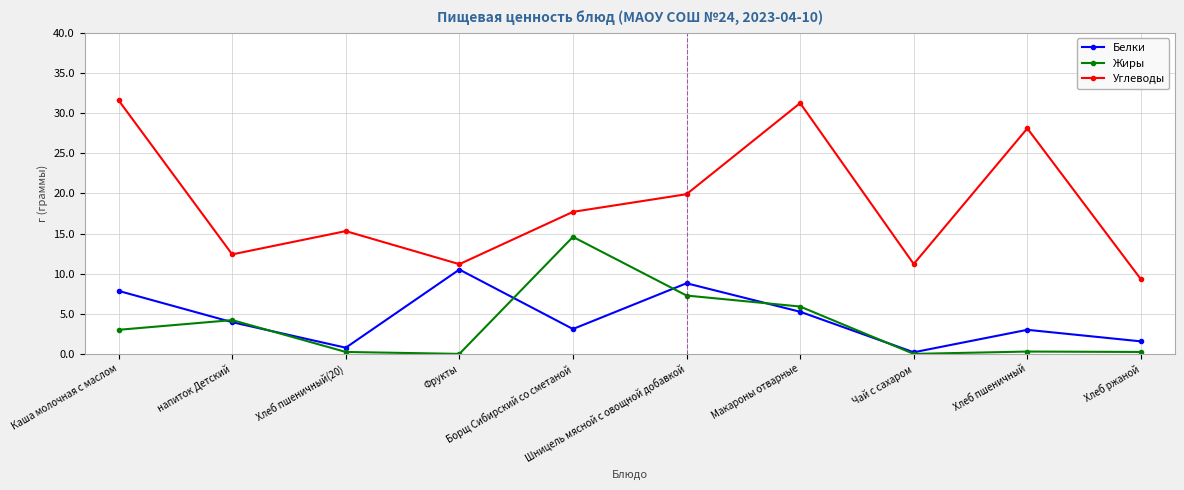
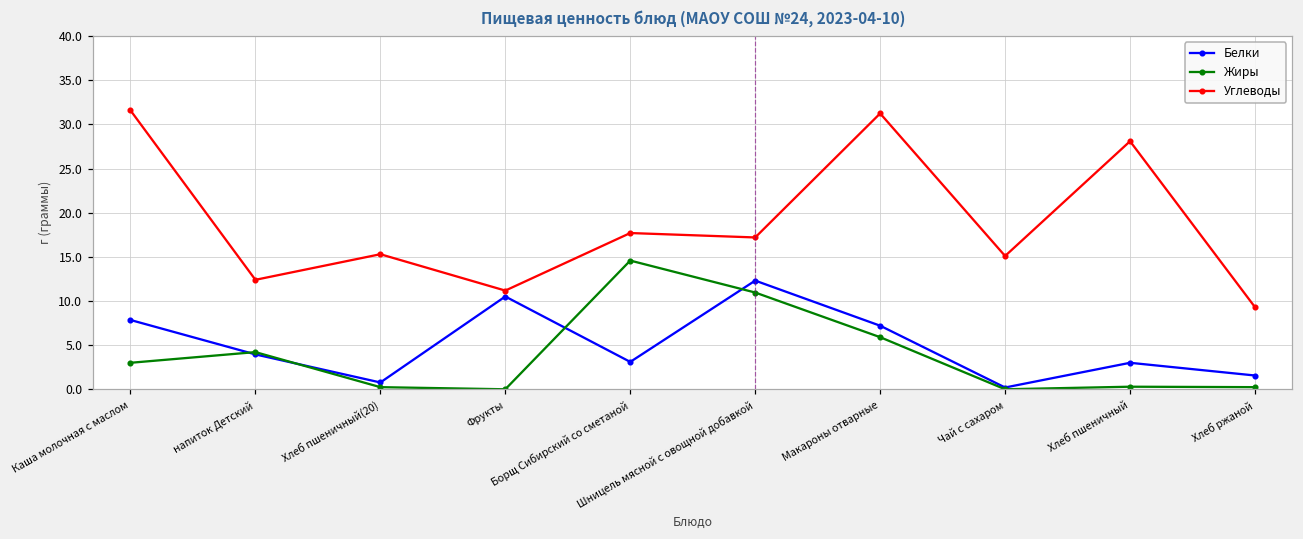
  {
    "Белки": {
      "Каша молочная с маслом": 8,
      "Хлеб пшеничный(20)": 1,
      "Фрукты": 11,
      "Борщ Сибирский со сметаной": 3,
-     "Шницель мясной с овощной добавкой": 9,
-     "Макароны отварные": 5,
+     "Шницель мясной с овощной добавкой": 12,
+     "Макароны отварные": 7,
      "Хлеб пшеничный": 3,
      "Хлеб ржаной": 2
    },
    "Жиры": {
      "Каша молочная с маслом": 3,
      "Хлеб пшеничный(20)": 0,
      "Фрукты": 0,
      "Борщ Сибирский со сметаной": 15,
-     "Шницель мясной с овощной добавкой": 7,
+     "Шницель мясной с овощной добавкой": 11,
      "Макароны отварные": 6,
      "Хлеб пшеничный": 0,
      "Хлеб ржаной": 0
    },
    "Углеводы": {
      "Каша молочная с маслом": 32,
      "напиток Детский": 12,
      "Хлеб пшеничный(20)": 15,
      "Фрукты": 11,
      "Борщ Сибирский со сметаной": 18,
-     "Шницель мясной с овощной добавкой": 20,
+     "Шницель мясной с овощной добавкой": 17,
      "Макароны отварные": 31,
-     "Чай с сахаром": 11,
+     "Чай с сахаром": 15,
      "Хлеб пшеничный": 28,
      "Хлеб ржаной": 9
    }
  }
